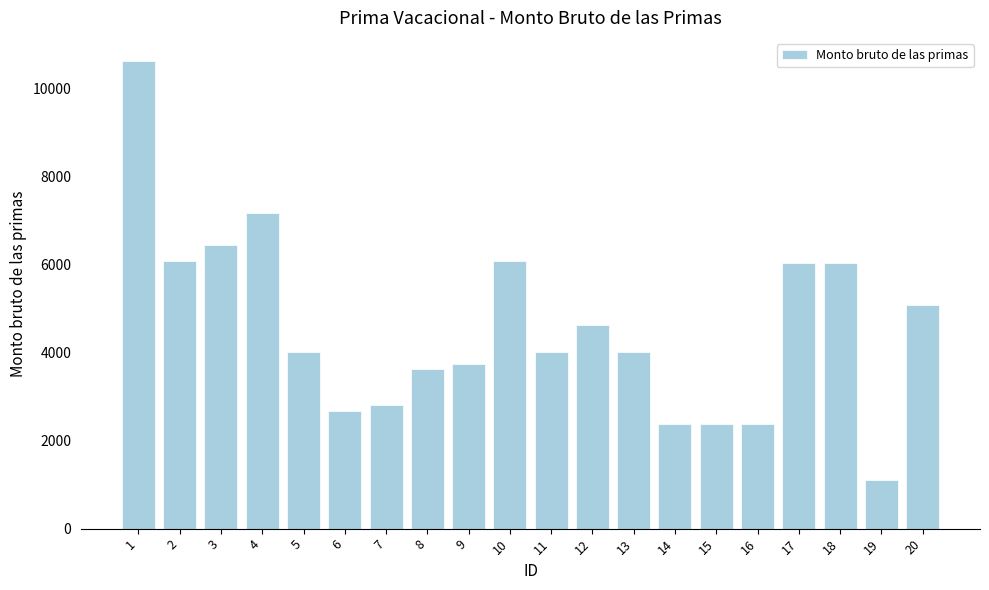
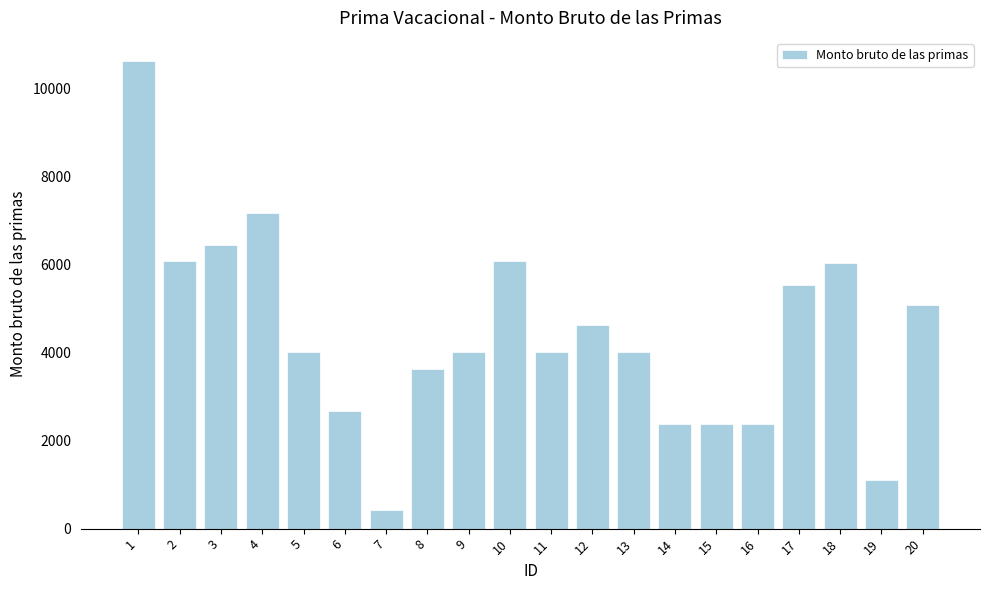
  {
    "1": 10600,
    "2": 6100,
    "3": 6400,
    "4": 7200,
    "5": 4000,
    "6": 2700,
-   "7": 2800,
+   "7": 400,
    "8": 3600,
-   "9": 3700,
+   "9": 4000,
    "10": 6100,
    "11": 4000,
    "12": 4600,
    "13": 4000,
    "14": 2400,
    "15": 2400,
    "16": 2400,
-   "17": 6000,
+   "17": 5500,
    "18": 6000,
    "19": 1100,
    "20": 5100
  }
